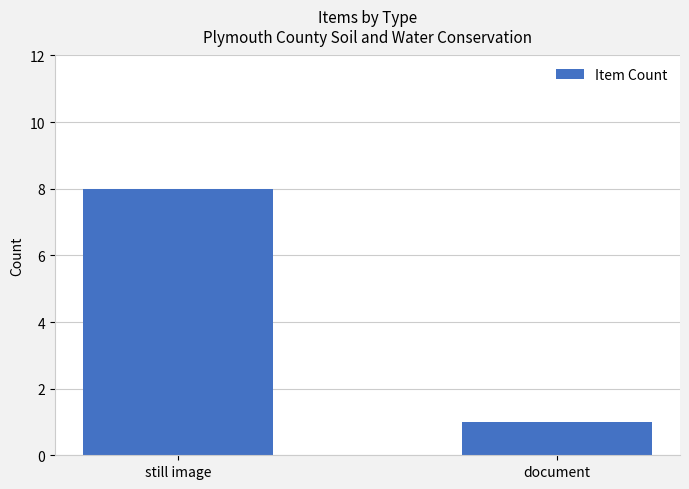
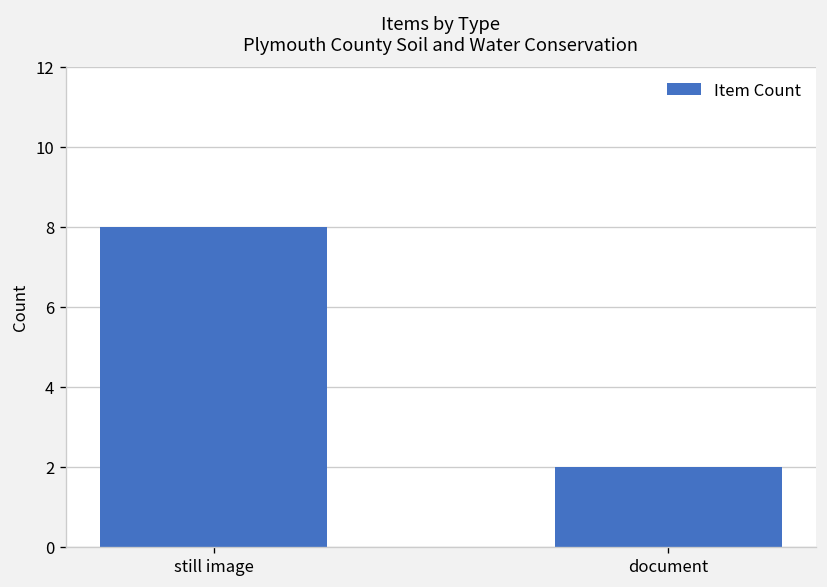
  {
    "still image": 8,
-   "document": 1
+   "document": 2
  }
